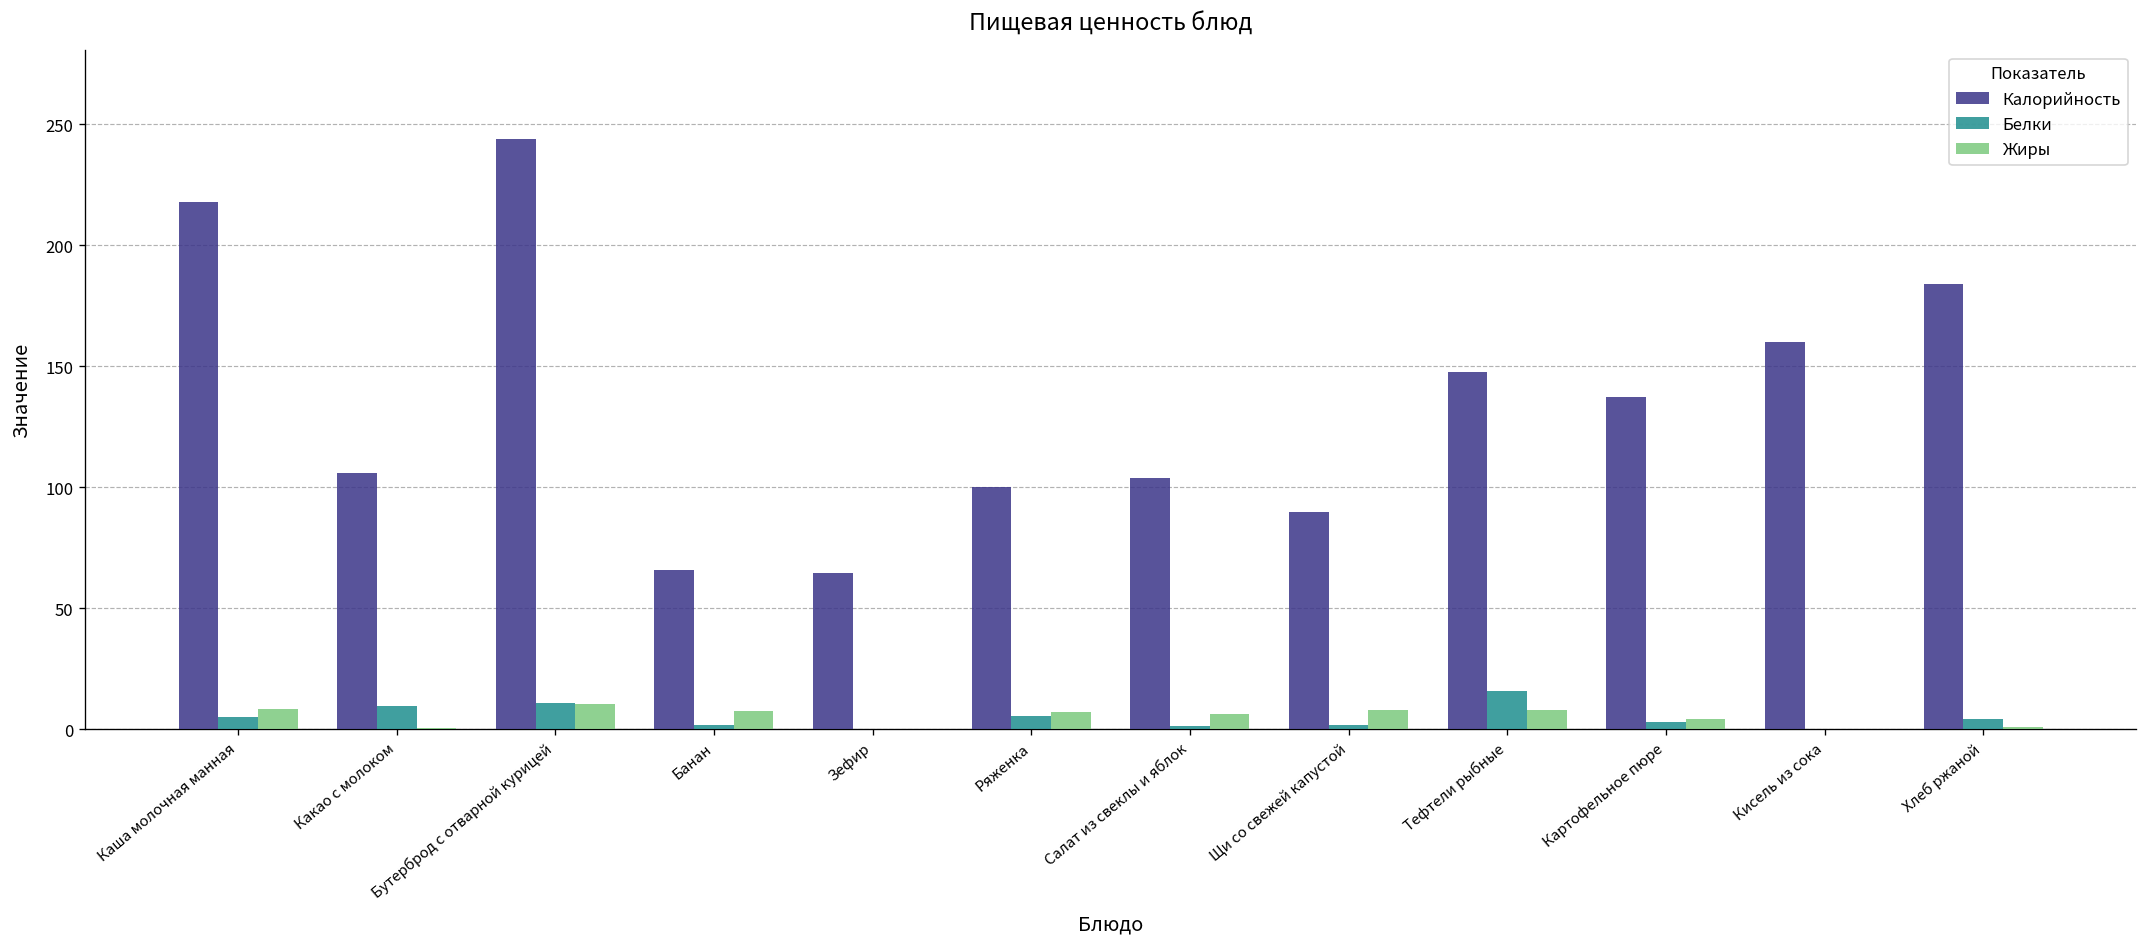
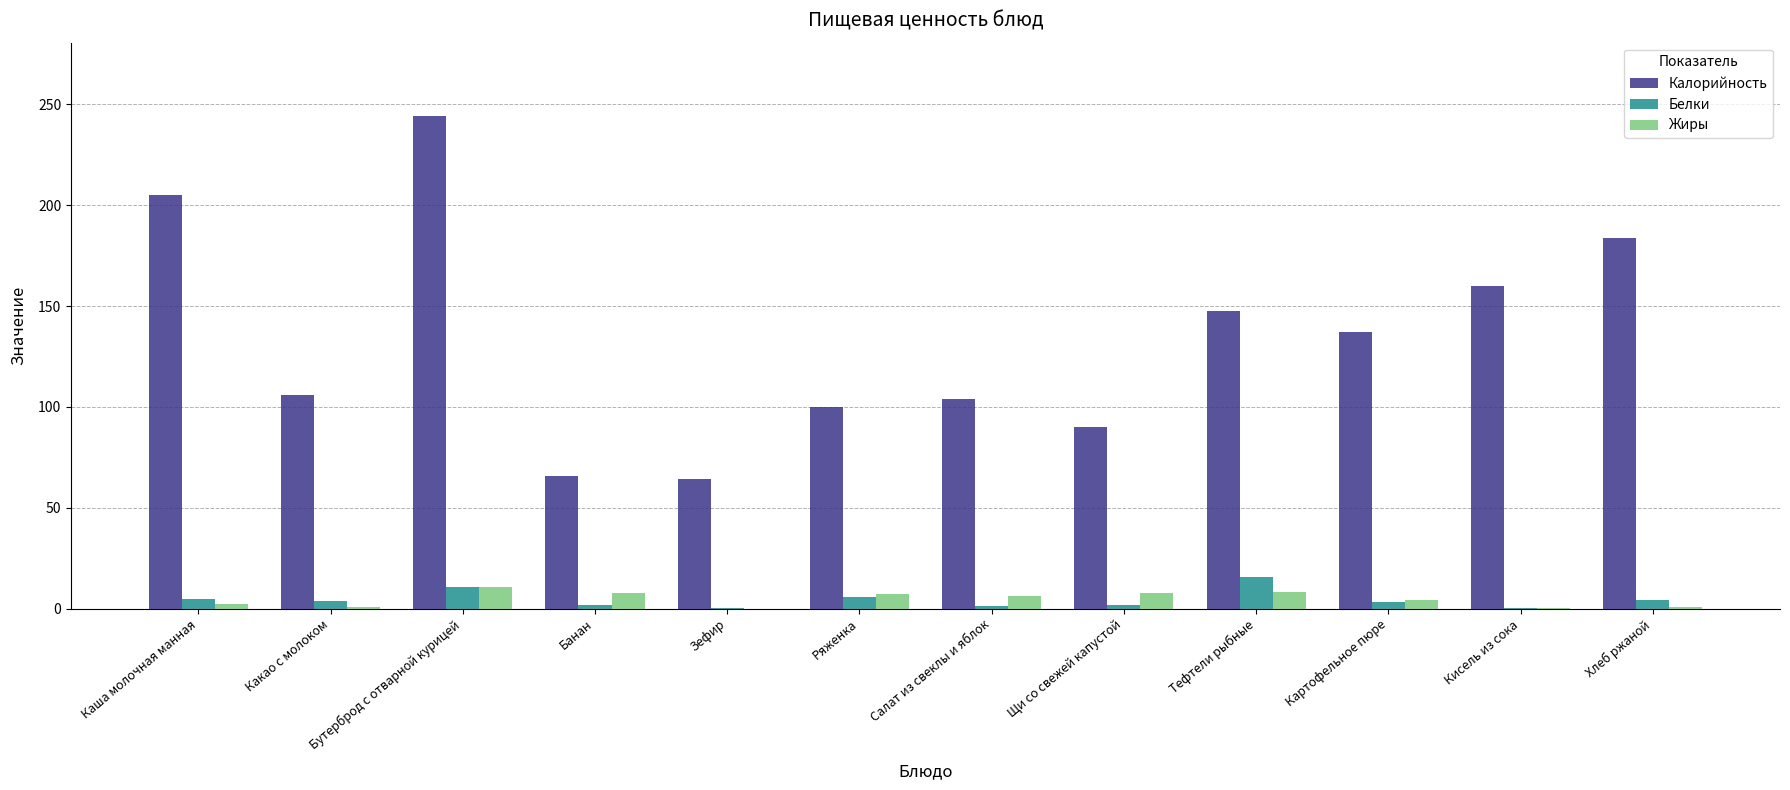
  {
    "Калорийность": {
-     "Каша молочная манная": 218,
+     "Каша молочная манная": 205,
      "Какао с молоком": 106,
      "Бутерброд с отварной курицей": 244,
      "Банан": 66,
      "Зефир": 65,
      "Ряженка": 100,
      "Салат из свеклы и яблок": 104,
      "Щи со свежей капустой": 90,
      "Тефтели рыбные": 148,
      "Картофельное пюре": 137,
      "Кисель из сока": 160,
      "Хлеб ржаной": 184
    },
    "Белки": {
      "Каша молочная манная": 5,
-     "Какао с молоком": 10,
+     "Какао с молоком": 4,
      "Бутерброд с отварной курицей": 11,
      "Банан": 2,
      "Ряженка": 6,
      "Салат из свеклы и яблок": 1,
      "Щи со свежей капустой": 2,
      "Тефтели рыбные": 16,
      "Картофельное пюре": 3,
      "Хлеб ржаной": 4
    },
    "Жиры": {
-     "Каша молочная манная": 8,
+     "Каша молочная манная": 3,
      "Бутерброд с отварной курицей": 11,
      "Банан": 8,
      "Зефир": 0,
      "Ряженка": 7,
      "Салат из свеклы и яблок": 6,
      "Щи со свежей капустой": 8,
      "Тефтели рыбные": 8,
      "Картофельное пюре": 4
    }
  }
